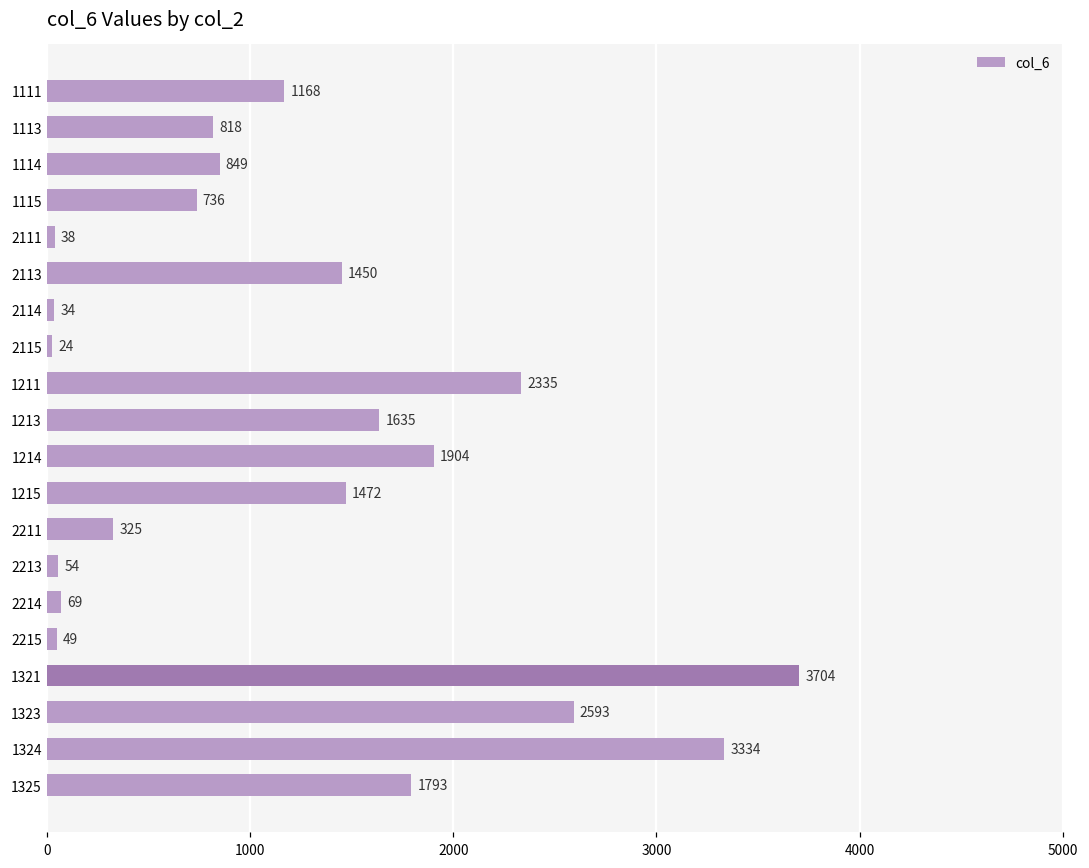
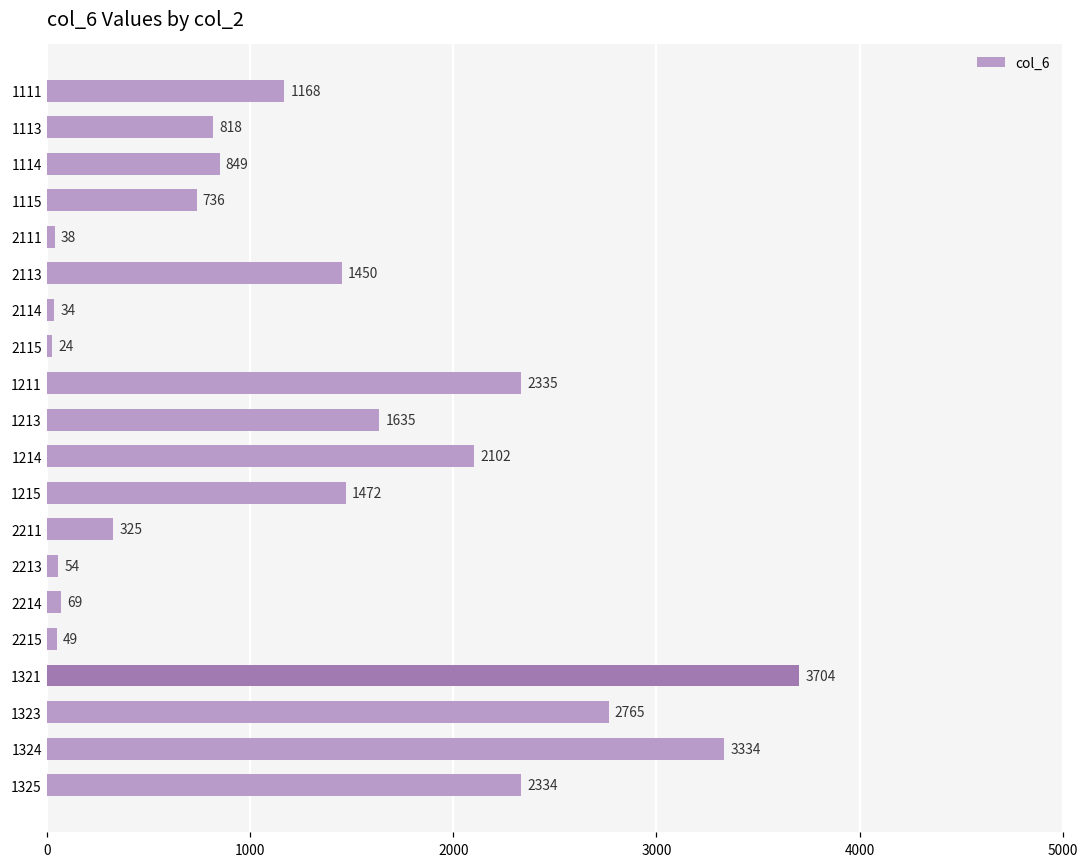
  {
    "1111": 1168,
    "1113": 818,
    "1114": 849,
    "1115": 736,
    "2111": 38,
    "2113": 1450,
    "2114": 34,
    "2115": 24,
    "1211": 2335,
    "1213": 1635,
-   "1214": 1904,
+   "1214": 2102,
    "1215": 1472,
    "2211": 325,
    "2213": 54,
    "2214": 69,
    "2215": 49,
    "1321": 3704,
-   "1323": 2593,
+   "1323": 2765,
    "1324": 3334,
-   "1325": 1793
+   "1325": 2334
  }
